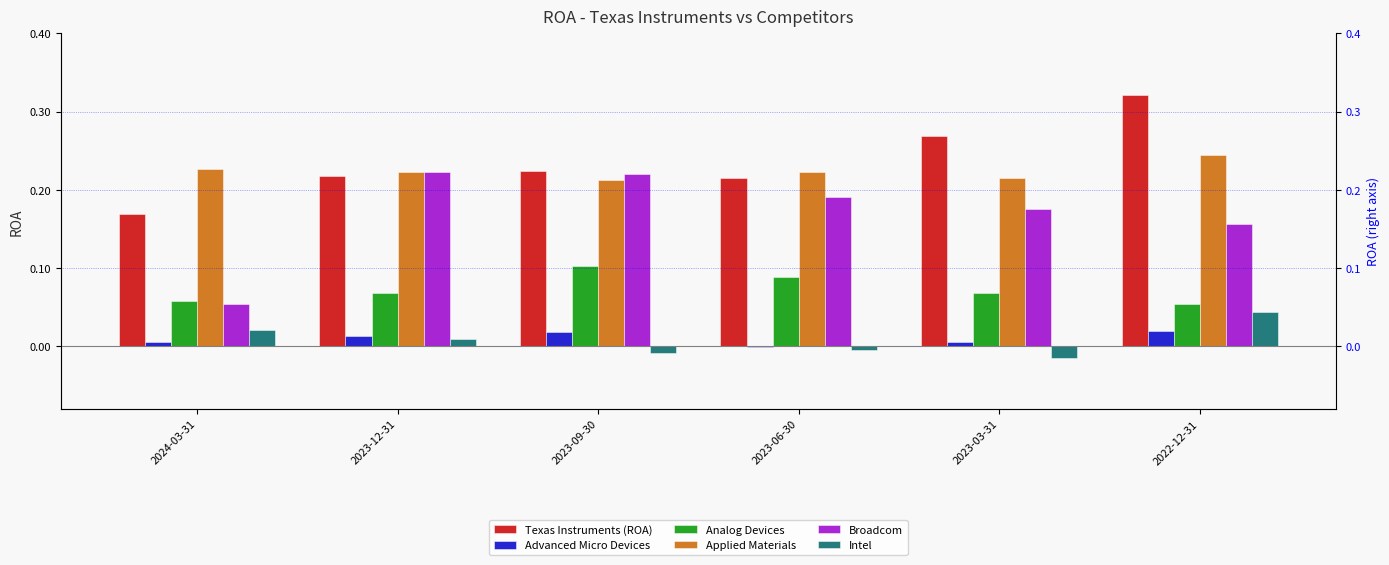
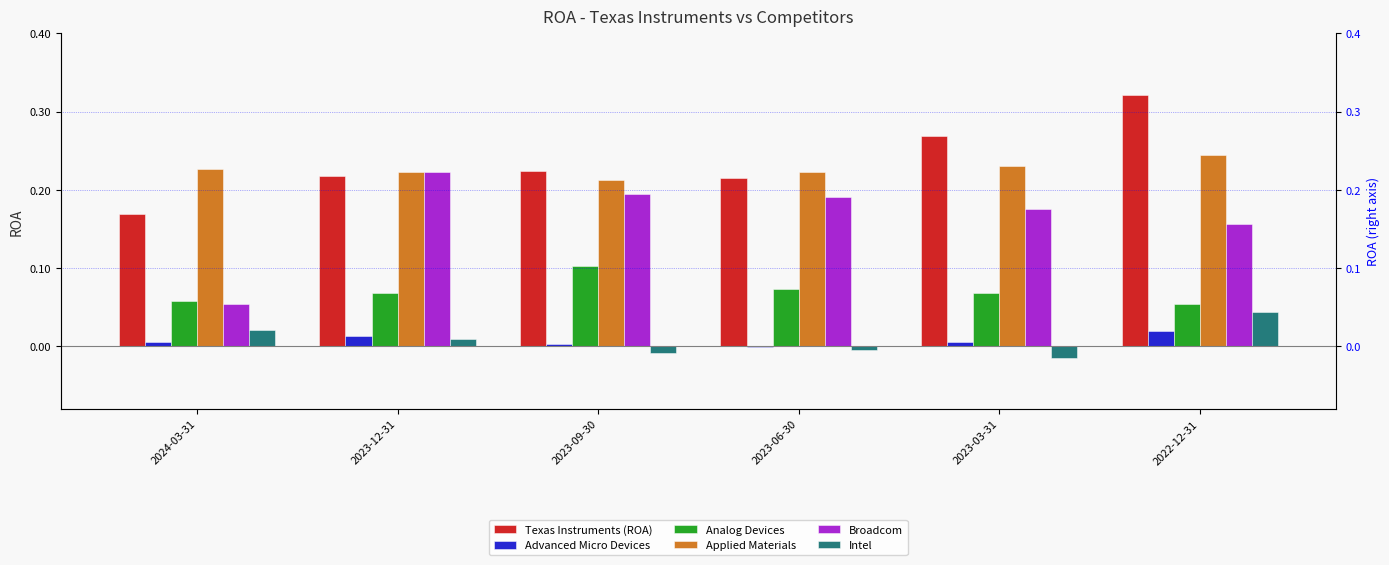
  {
    "Texas Instruments (ROA)": {
      "2024-03-31": 0.17,
      "2023-12-31": 0.22,
      "2023-09-30": 0.22,
      "2023-06-30": 0.21,
      "2023-03-31": 0.27,
      "2022-12-31": 0.32
    },
    "Advanced Micro Devices": {
      "2024-03-31": 0.01,
      "2023-12-31": 0.01,
-     "2023-09-30": 0.02,
+     "2023-09-30": 0.00,
      "2023-03-31": 0.01,
      "2022-12-31": 0.02
    },
    "Analog Devices": {
      "2024-03-31": 0.06,
      "2023-12-31": 0.07,
      "2023-09-30": 0.10,
-     "2023-06-30": 0.09,
+     "2023-06-30": 0.07,
      "2023-03-31": 0.07,
      "2022-12-31": 0.05
    },
    "Applied Materials": {
      "2024-03-31": 0.23,
      "2023-12-31": 0.22,
      "2023-09-30": 0.21,
      "2023-06-30": 0.22,
-     "2023-03-31": 0.22,
+     "2023-03-31": 0.23,
      "2022-12-31": 0.24
    },
    "Broadcom": {
      "2024-03-31": 0.05,
      "2023-12-31": 0.22,
-     "2023-09-30": 0.22,
+     "2023-09-30": 0.19,
      "2023-06-30": 0.19,
      "2023-03-31": 0.18,
      "2022-12-31": 0.16
    },
    "Intel": {
      "2024-03-31": 0.02,
      "2023-12-31": 0.01,
      "2023-09-30": -0.01,
      "2023-06-30": -0.01,
      "2023-03-31": -0.02,
      "2022-12-31": 0.04
    }
  }
